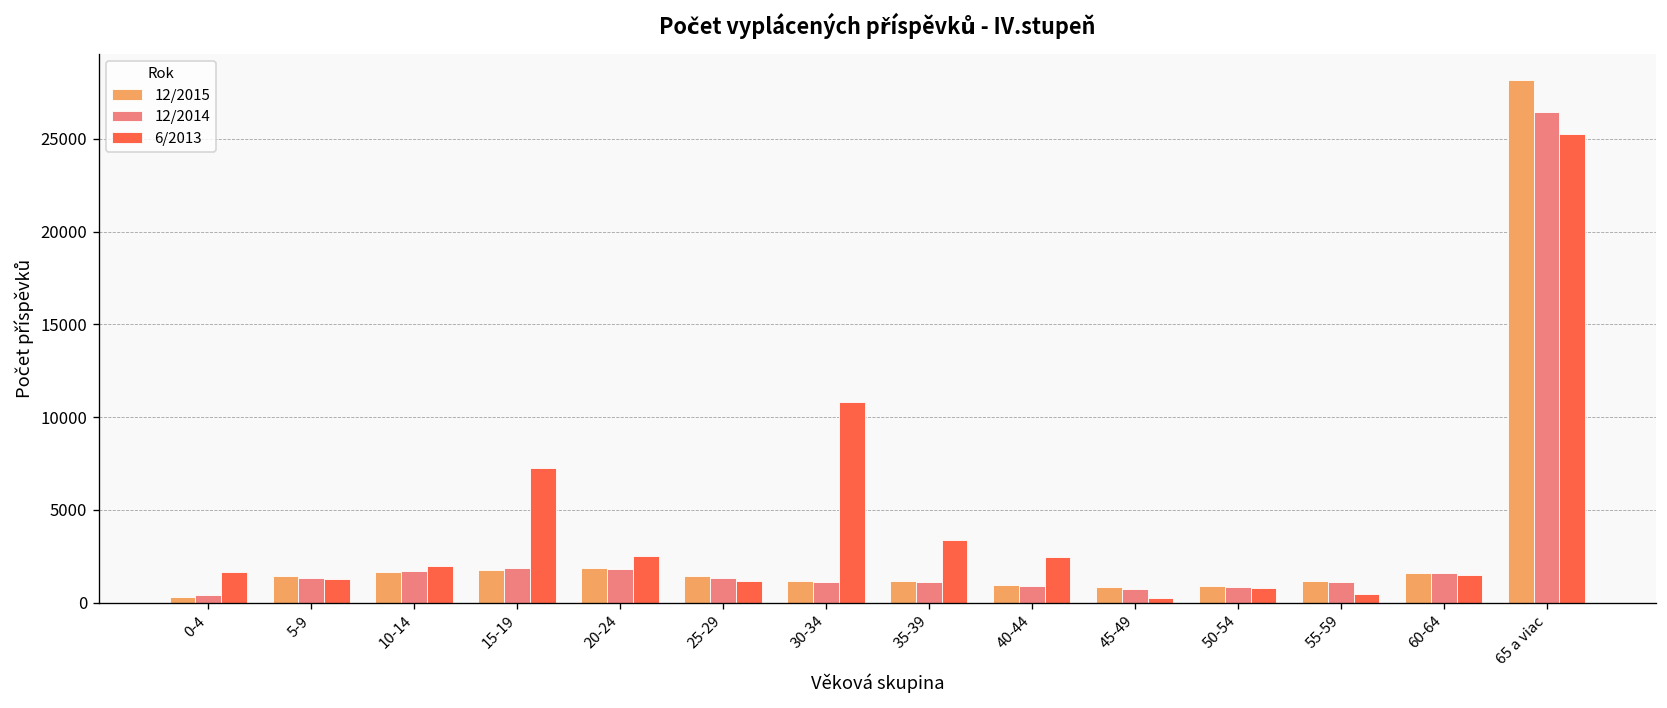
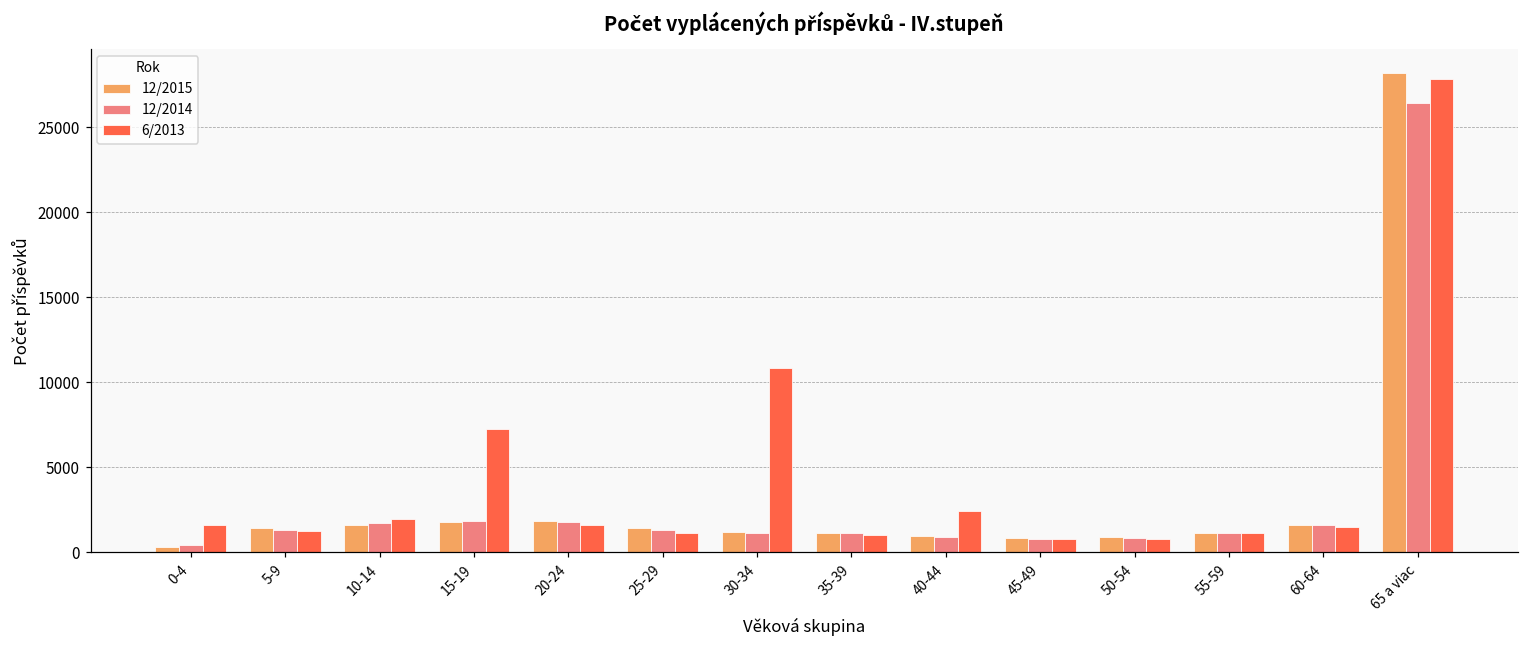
  {
    "6/2013": {
      "0-4": 1600,
      "5-9": 1300,
      "10-14": 2000,
      "15-19": 7200,
-     "20-24": 2500,
+     "20-24": 1600,
      "25-29": 1200,
      "30-34": 10800,
-     "35-39": 3400,
+     "35-39": 1000,
      "40-44": 2400,
-     "45-49": 300,
+     "45-49": 800,
      "50-54": 800,
-     "55-59": 500,
+     "55-59": 1100,
      "60-64": 1500,
-     "65 a viac": 25300
+     "65 a viac": 27800
    }
  }
